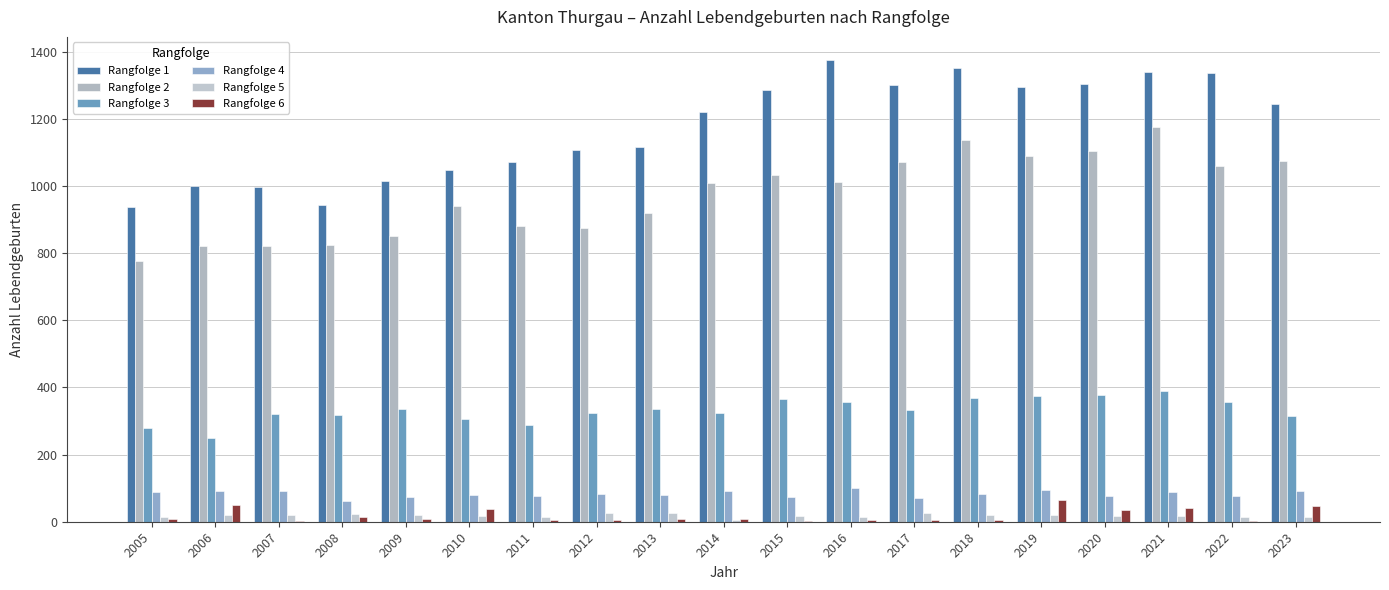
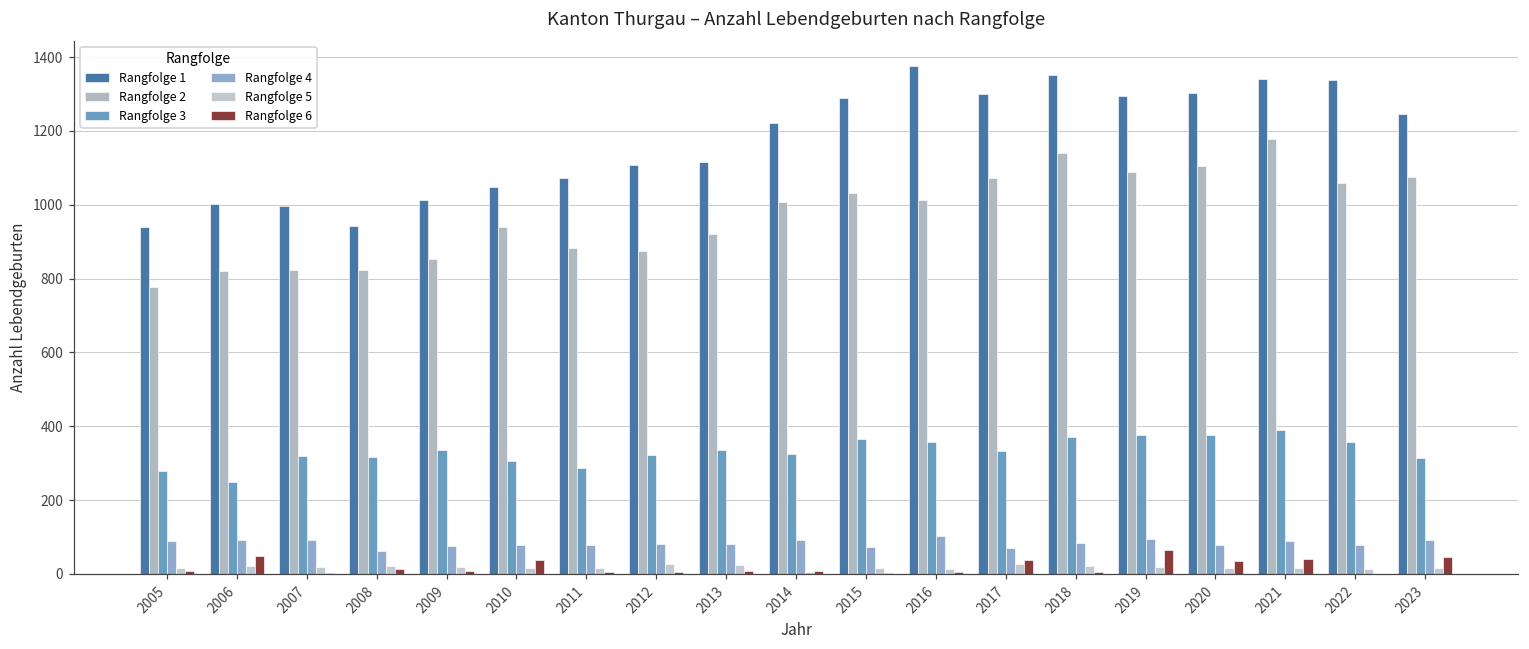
  {
    "Rangfolge 6": {
      "2005": 10,
      "2006": 50,
      "2008": 10,
      "2009": 10,
      "2010": 40,
      "2013": 10,
      "2014": 10,
-     "2017": 10,
+     "2017": 40,
      "2019": 70,
      "2020": 30,
      "2021": 40,
      "2023": 50
    }
  }
